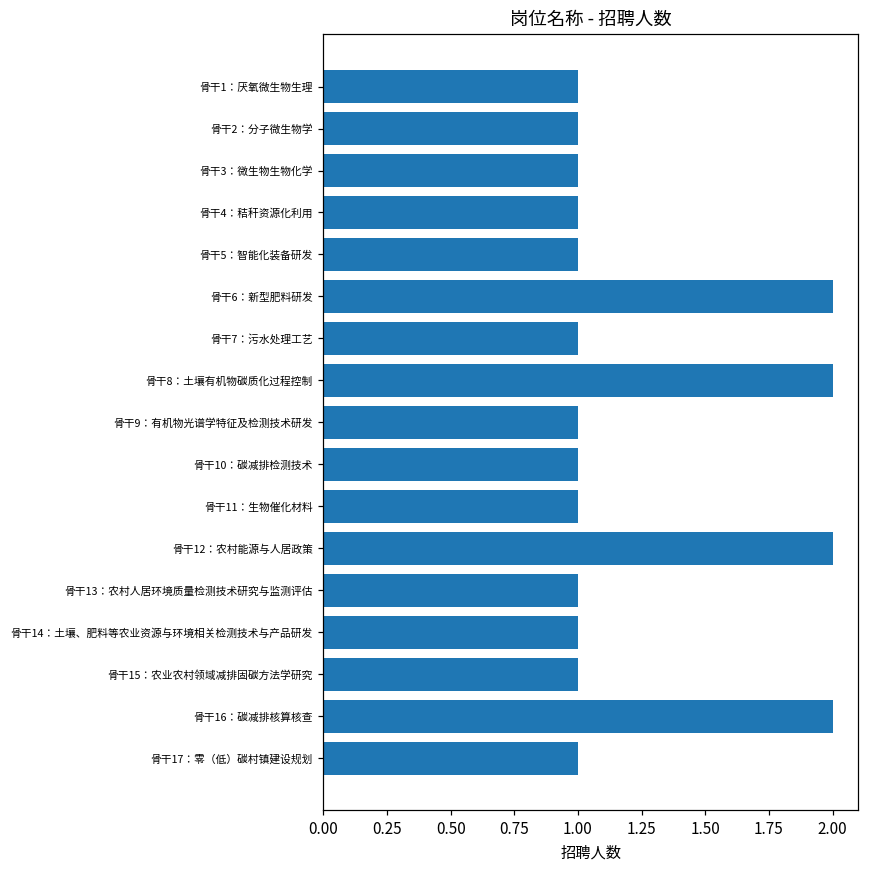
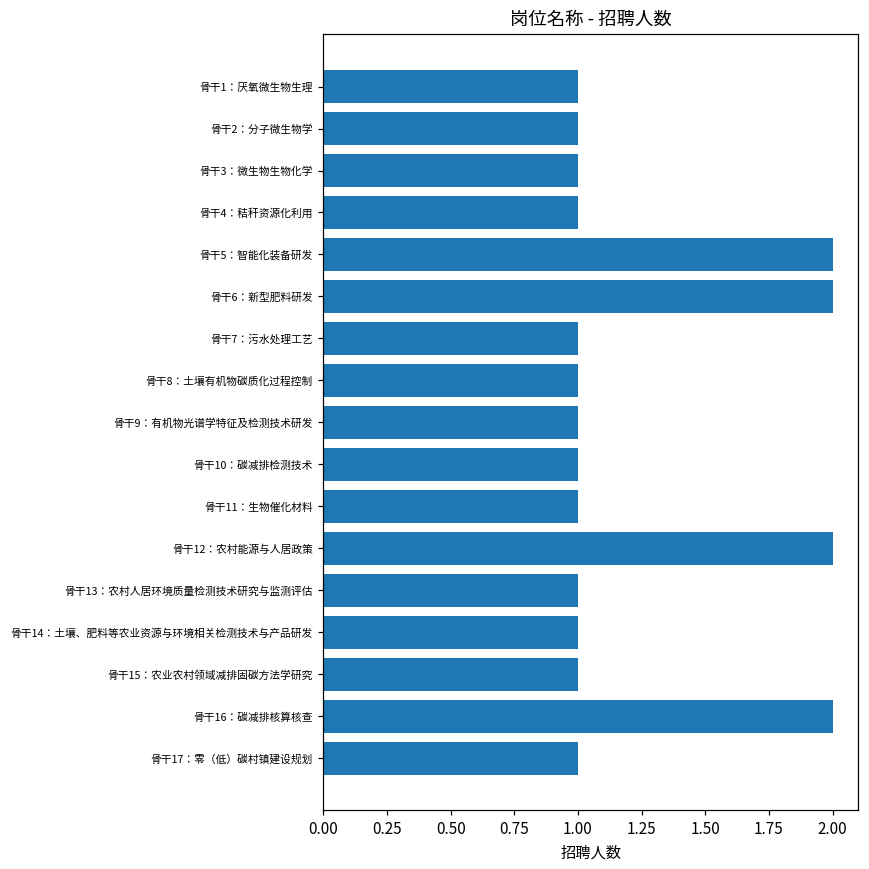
  {
    "骨干1：厌氧微生物生理": 1,
    "骨干2：分子微生物学": 1,
    "骨干3：微生物生物化学": 1,
    "骨干4：秸秆资源化利用": 1,
-   "骨干5：智能化装备研发": 1,
+   "骨干5：智能化装备研发": 2,
    "骨干6：新型肥料研发": 2,
    "骨干7：污水处理工艺": 1,
-   "骨干8：土壤有机物碳质化过程控制": 2,
+   "骨干8：土壤有机物碳质化过程控制": 1,
    "骨干9：有机物光谱学特征及检测技术研发": 1,
    "骨干10：碳减排检测技术": 1,
    "骨干11：生物催化材料": 1,
    "骨干12：农村能源与人居政策": 2,
    "骨干13：农村人居环境质量检测技术研究与监测评估": 1,
    "骨干14：土壤、肥料等农业资源与环境相关检测技术与产品研发": 1,
    "骨干15：农业农村领域减排固碳方法学研究": 1,
    "骨干16：碳减排核算核查": 2,
    "骨干17：零（低）碳村镇建设规划": 1
  }
